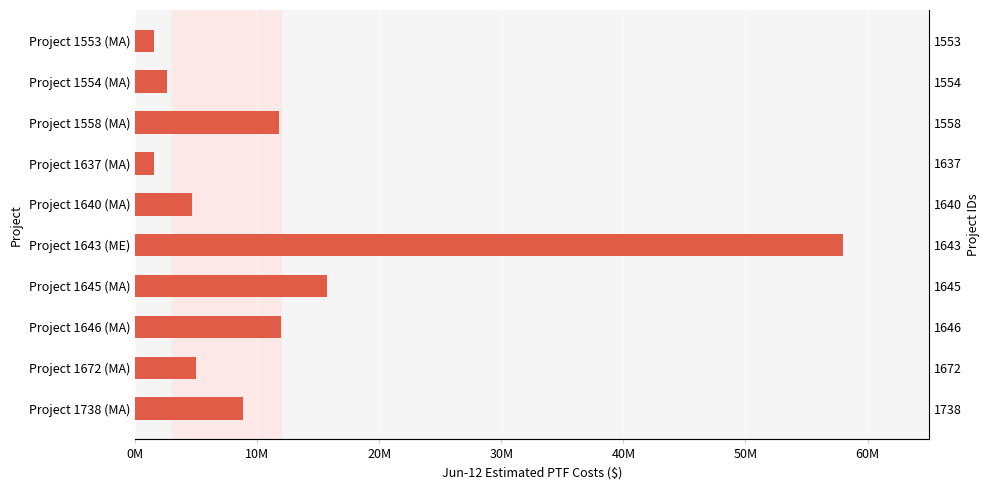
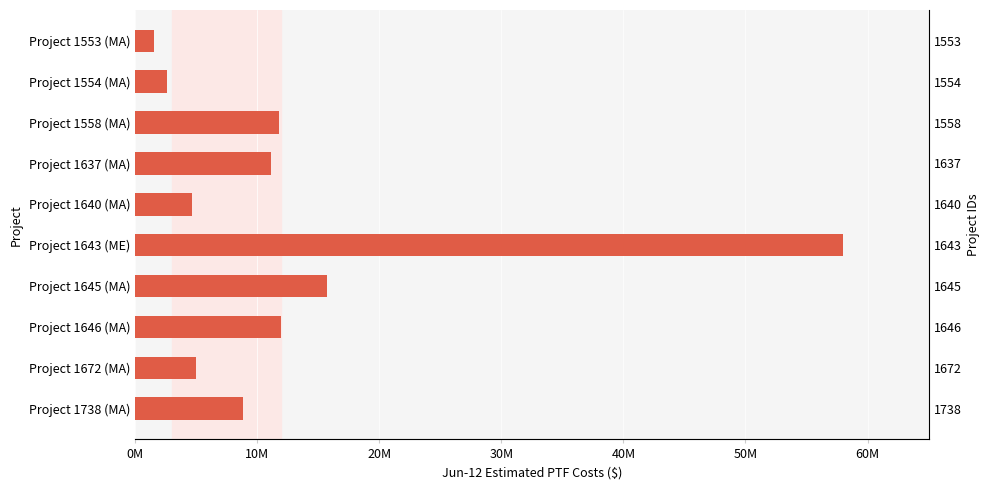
  {
    "Project 1553 (MA)": 1600000,
    "Project 1554 (MA)": 2600000,
    "Project 1558 (MA)": 11800000,
-   "Project 1637 (MA)": 1600000,
+   "Project 1637 (MA)": 11100000,
    "Project 1640 (MA)": 4700000,
    "Project 1643 (ME)": 58000000,
    "Project 1645 (MA)": 15800000,
    "Project 1646 (MA)": 12000000,
    "Project 1672 (MA)": 5000000,
    "Project 1738 (MA)": 8800000
  }
